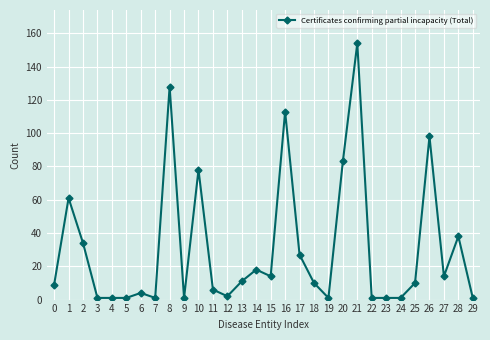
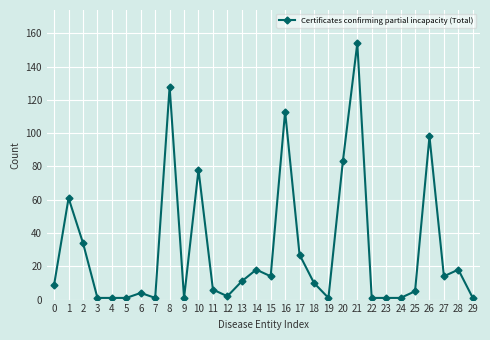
  {
    "0": 9,
    "1": 61,
    "2": 34,
    "3": 1,
    "4": 1,
    "5": 1,
    "6": 4,
    "7": 1,
    "8": 128,
    "9": 1,
    "10": 78,
    "11": 6,
    "12": 2,
    "13": 11,
    "14": 18,
    "15": 14,
    "16": 113,
    "17": 27,
    "18": 10,
    "19": 1,
    "20": 83,
    "21": 154,
    "22": 1,
    "23": 1,
    "24": 1,
-   "25": 10,
+   "25": 5,
    "26": 98,
    "27": 14,
-   "28": 38,
+   "28": 18,
    "29": 1
  }
